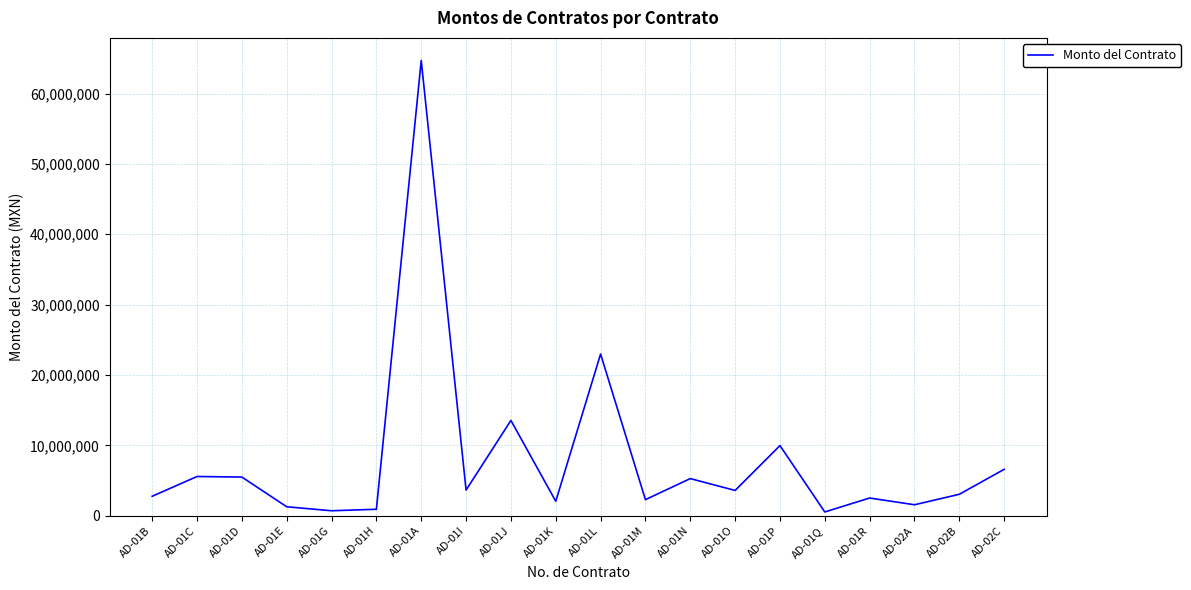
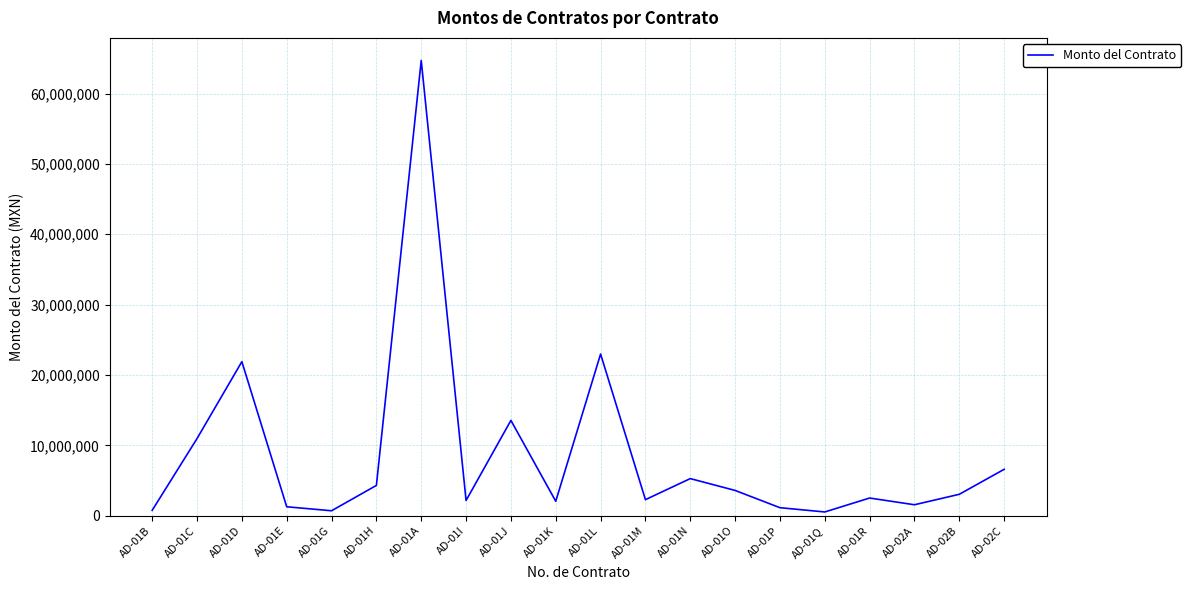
  {
-   "AD-01B": "3,000,000",
-   "AD-01C": "6,000,000",
-   "AD-01D": "5,000,000",
+   "AD-01B": "1,000,000",
+   "AD-01C": "11,000,000",
+   "AD-01D": "22,000,000",
    "AD-01E": "1,000,000",
    "AD-01G": "1,000,000",
-   "AD-01H": "1,000,000",
+   "AD-01H": "4,000,000",
    "AD-01A": "65,000,000",
-   "AD-01I": "4,000,000",
+   "AD-01I": "2,000,000",
    "AD-01J": "14,000,000",
    "AD-01K": "2,000,000",
    "AD-01L": "23,000,000",
    "AD-01M": "2,000,000",
    "AD-01N": "5,000,000",
    "AD-01O": "4,000,000",
-   "AD-01P": "10,000,000",
+   "AD-01P": "1,000,000",
    "AD-01Q": "1,000,000",
    "AD-01R": "3,000,000",
    "AD-02A": "2,000,000",
    "AD-02B": "3,000,000",
    "AD-02C": "7,000,000"
  }
